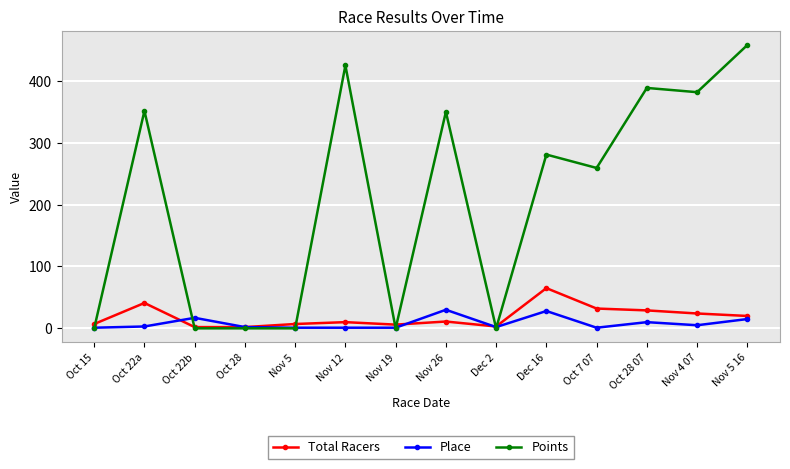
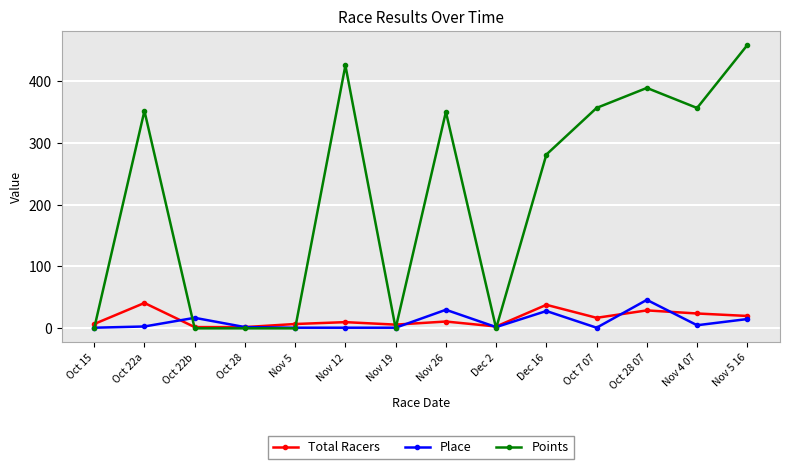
  {
    "Total Racers": {
      "Oct 15": 10,
      "Oct 22a": 40,
      "Nov 5": 10,
      "Nov 12": 10,
      "Nov 19": 10,
      "Nov 26": 10,
-     "Dec 16": 70,
-     "Oct 7 07": 30,
+     "Dec 16": 40,
+     "Oct 7 07": 20,
      "Oct 28 07": 30,
      "Nov 4 07": 20,
      "Nov 5 16": 20
    },
    "Place": {
      "Oct 22a": 0,
      "Oct 22b": 20,
      "Nov 12": 0,
      "Nov 26": 30,
      "Dec 16": 30,
      "Oct 7 07": 0,
-     "Oct 28 07": 10,
+     "Oct 28 07": 50,
      "Nov 4 07": 10,
      "Nov 5 16": 20
    },
    "Points": {
      "Oct 22a": 350,
      "Nov 12": 430,
      "Nov 26": 350,
      "Dec 16": 280,
-     "Oct 7 07": 260,
+     "Oct 7 07": 360,
      "Oct 28 07": 390,
-     "Nov 4 07": 380,
+     "Nov 4 07": 360,
      "Nov 5 16": 460
    }
  }
